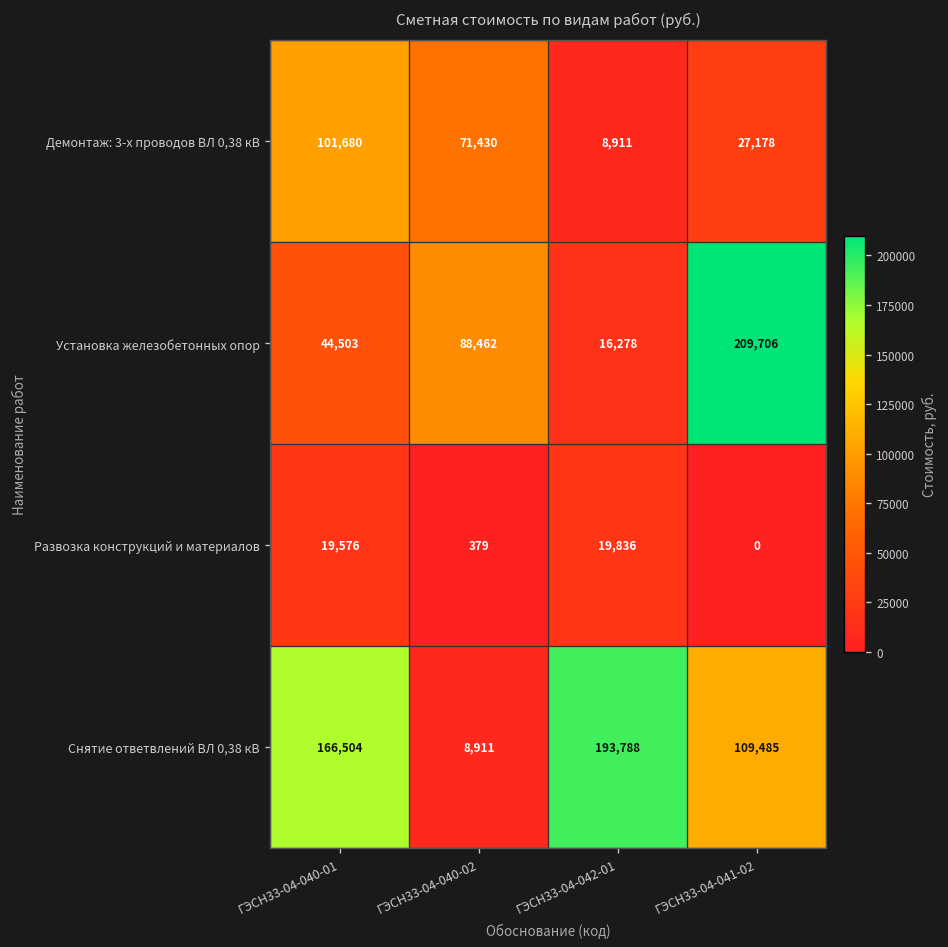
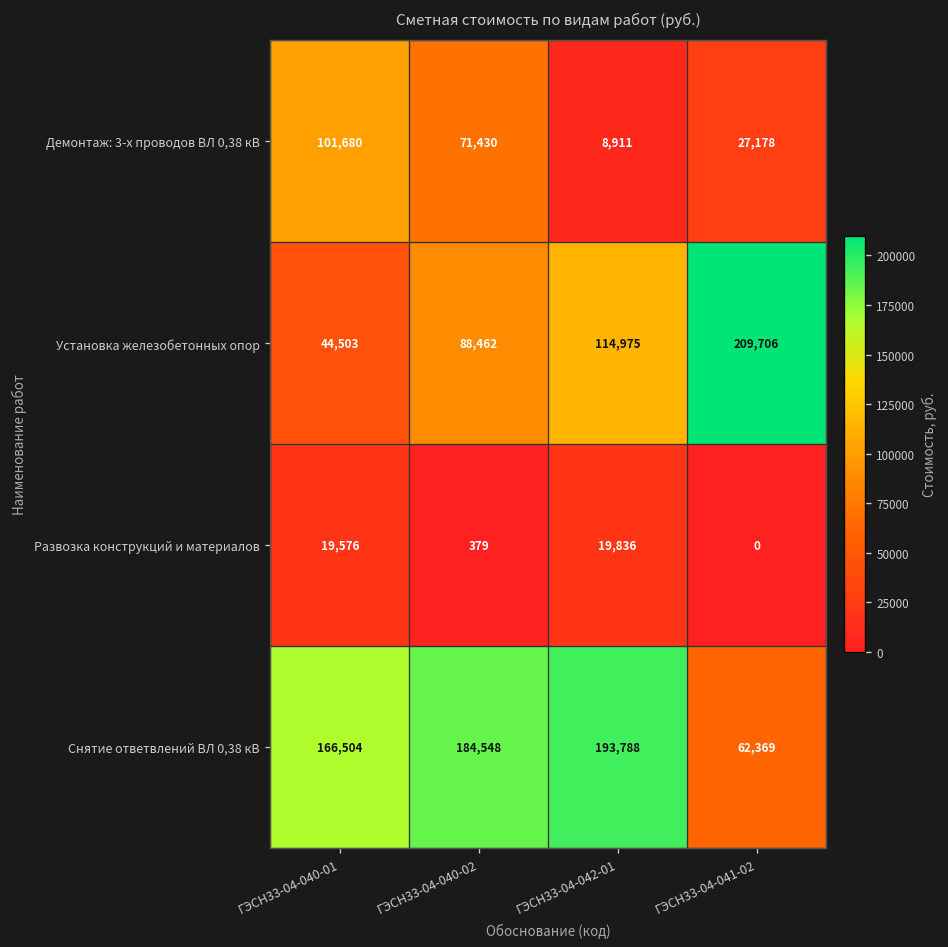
  {
    "Демонтаж: 3-х проводов ВЛ 0,38 кВ": {
      "ГЭСН33-04-040-01": "101,680",
      "ГЭСН33-04-040-02": "71,430",
      "ГЭСН33-04-042-01": "8,911",
      "ГЭСН33-04-041-02": "27,178"
    },
    "Установка железобетонных опор": {
      "ГЭСН33-04-040-01": "44,503",
      "ГЭСН33-04-040-02": "88,462",
-     "ГЭСН33-04-042-01": "16,278",
+     "ГЭСН33-04-042-01": "114,975",
      "ГЭСН33-04-041-02": "209,706"
    },
    "Развозка конструкций и материалов": {
      "ГЭСН33-04-040-01": "19,576",
      "ГЭСН33-04-040-02": "379",
      "ГЭСН33-04-042-01": "19,836",
      "ГЭСН33-04-041-02": "0"
    },
    "Снятие ответвлений ВЛ 0,38 кВ": {
      "ГЭСН33-04-040-01": "166,504",
-     "ГЭСН33-04-040-02": "8,911",
+     "ГЭСН33-04-040-02": "184,548",
      "ГЭСН33-04-042-01": "193,788",
-     "ГЭСН33-04-041-02": "109,485"
+     "ГЭСН33-04-041-02": "62,369"
    }
  }
